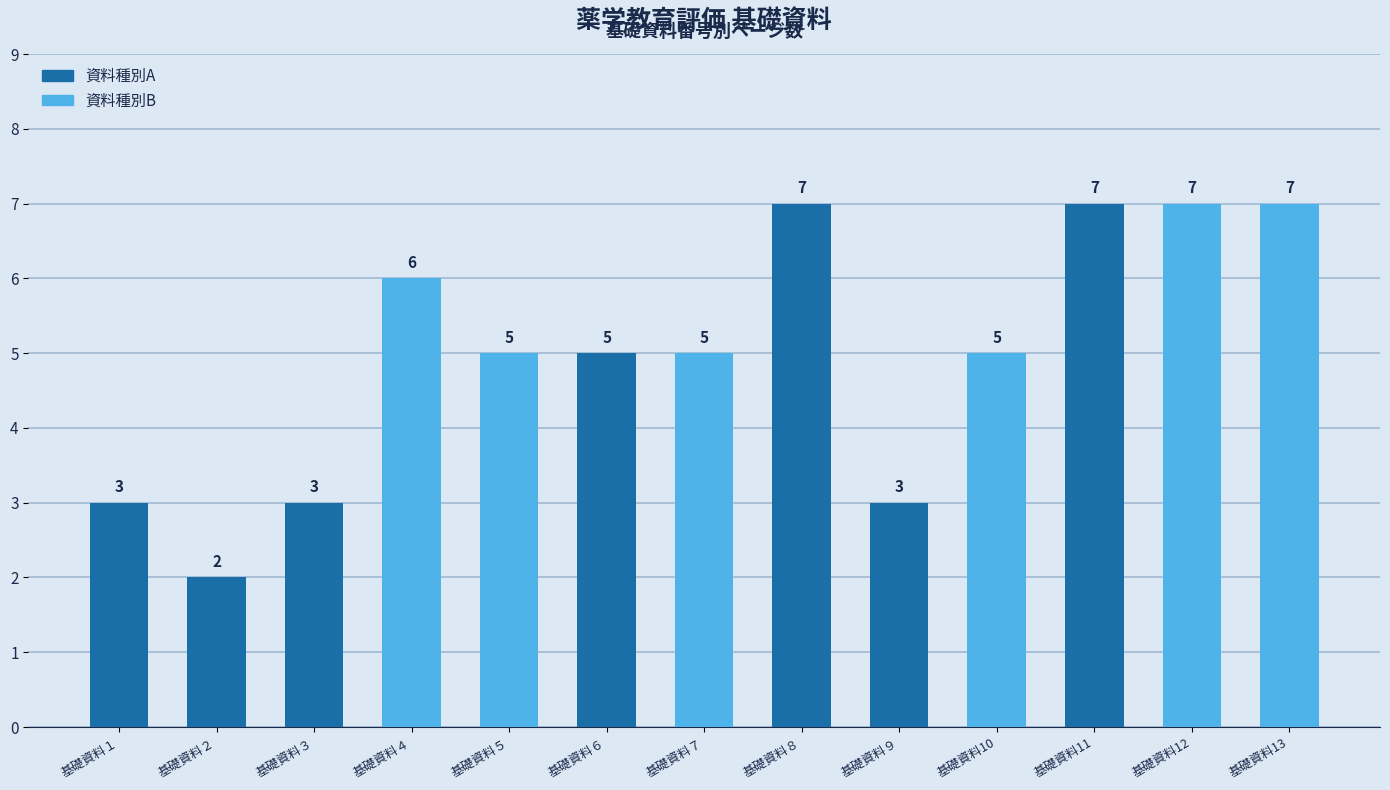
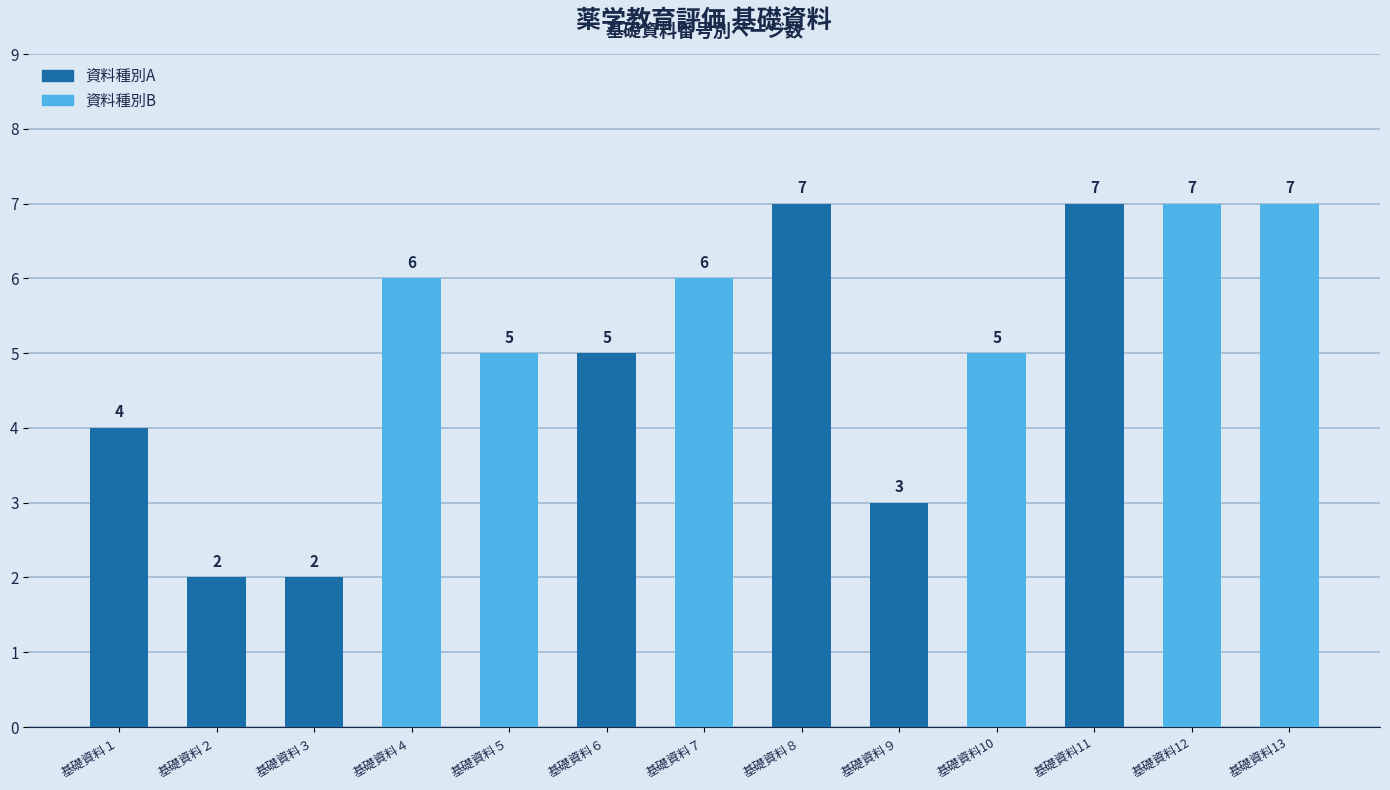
  {
-   "基礎資料１": 3,
+   "基礎資料１": 4,
    "基礎資料２": 2,
-   "基礎資料３": 3,
+   "基礎資料３": 2,
    "基礎資料４": 6,
    "基礎資料５": 5,
    "基礎資料６": 5,
-   "基礎資料７": 5,
+   "基礎資料７": 6,
    "基礎資料８": 7,
    "基礎資料９": 3,
    "基礎資料10": 5,
    "基礎資料11": 7,
    "基礎資料12": 7,
    "基礎資料13": 7
  }
